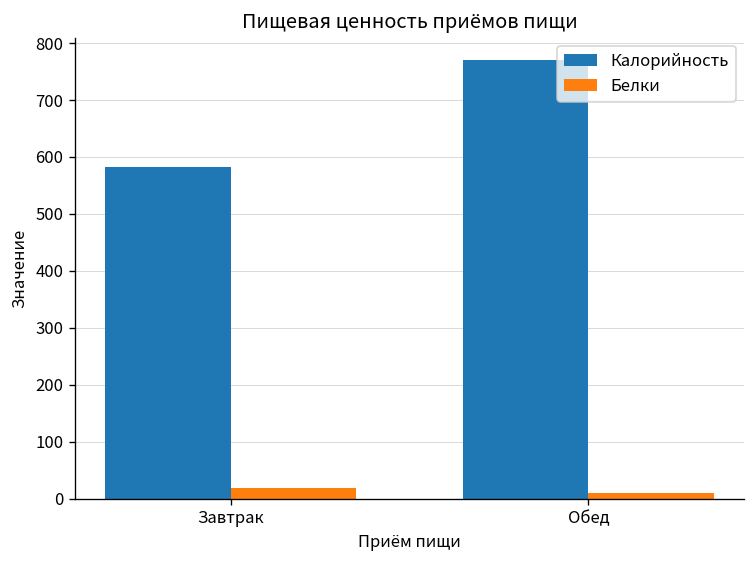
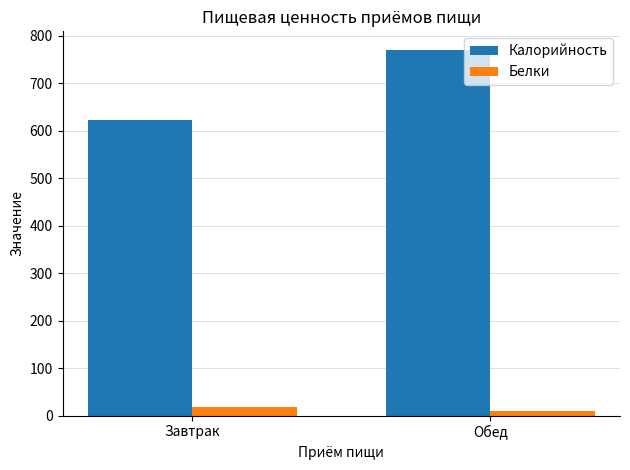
  {
    "Калорийность": {
-     "Завтрак": 580,
+     "Завтрак": 620,
      "Обед": 770
    },
    "Белки": {
      "Завтрак": 20,
      "Обед": 10
    }
  }
